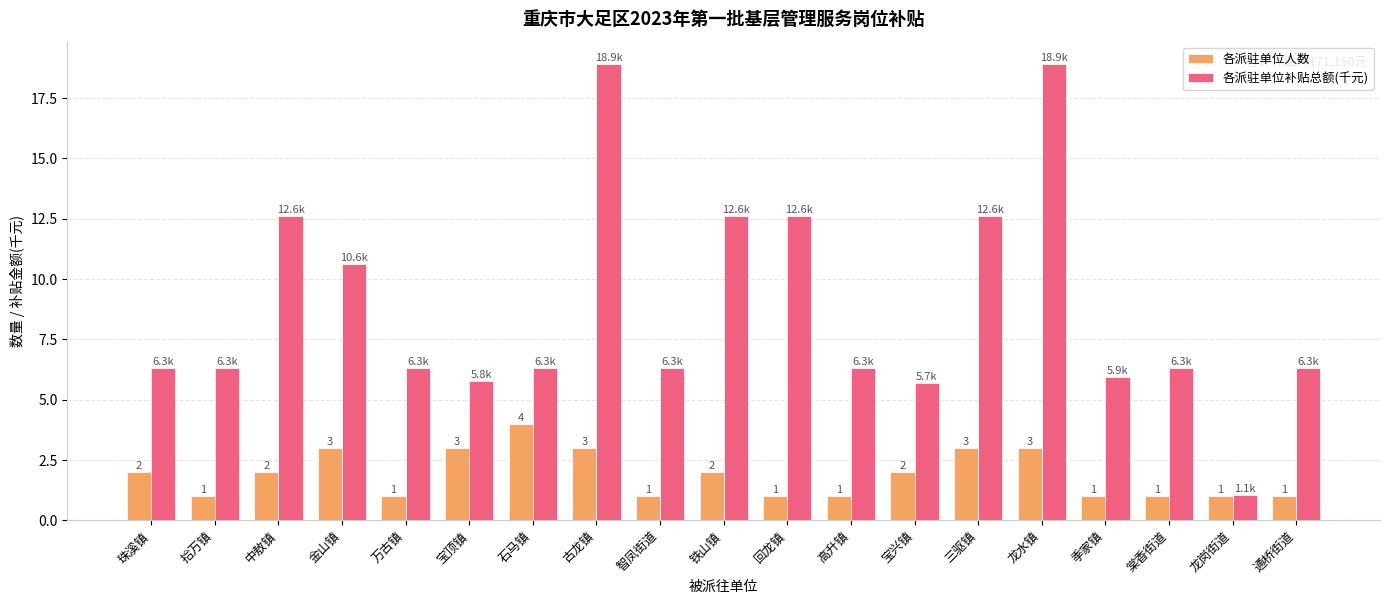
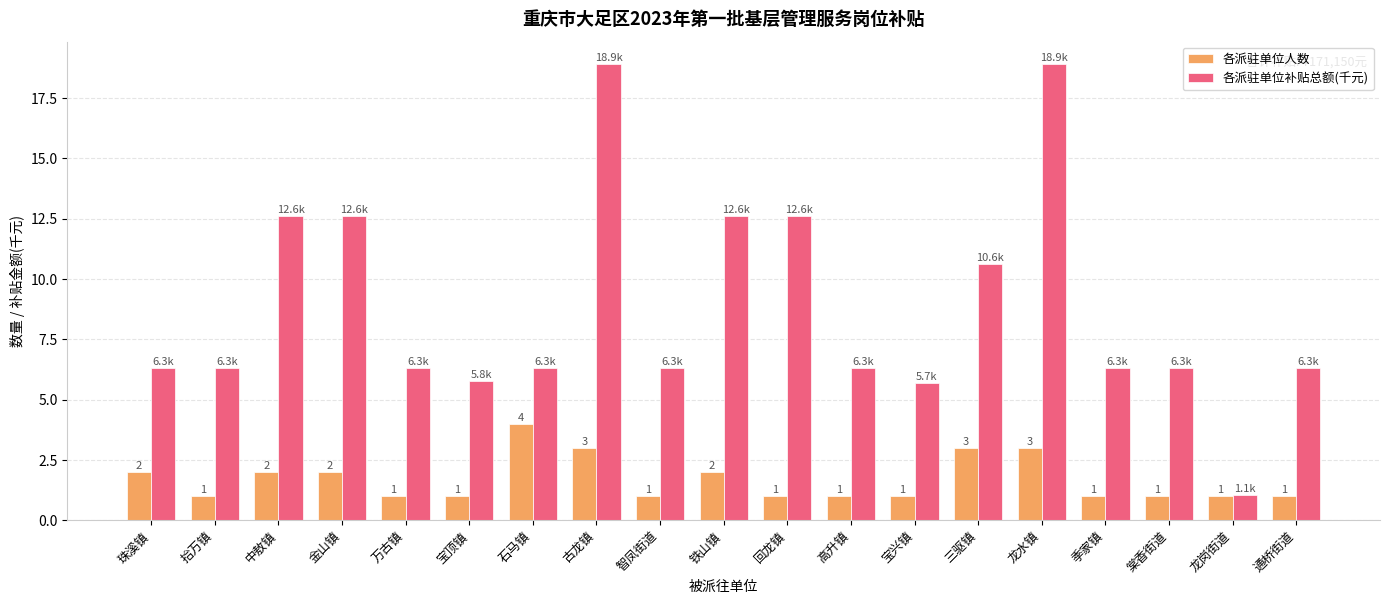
  {
    "各派驻单位人数": {
      "珠溪镇": "2",
      "拾万镇": "1",
      "中敖镇": "2",
-     "金山镇": "3",
+     "金山镇": "2",
      "万古镇": "1",
-     "宝顶镇": "3",
+     "宝顶镇": "1",
      "石马镇": "4",
      "古龙镇": "3",
      "智凤街道": "1",
      "铁山镇": "2",
      "回龙镇": "1",
      "高升镇": "1",
-     "宝兴镇": "2",
+     "宝兴镇": "1",
      "三驱镇": "3",
      "龙水镇": "3",
      "季家镇": "1",
      "棠香街道": "1",
      "龙岗街道": "1",
      "通桥街道": "1"
    },
    "各派驻单位补贴总额(千元)": {
      "珠溪镇": "6.3k",
      "拾万镇": "6.3k",
      "中敖镇": "12.6k",
-     "金山镇": "10.6k",
+     "金山镇": "12.6k",
      "万古镇": "6.3k",
      "宝顶镇": "5.8k",
      "石马镇": "6.3k",
      "古龙镇": "18.9k",
      "智凤街道": "6.3k",
      "铁山镇": "12.6k",
      "回龙镇": "12.6k",
      "高升镇": "6.3k",
      "宝兴镇": "5.7k",
-     "三驱镇": "12.6k",
+     "三驱镇": "10.6k",
      "龙水镇": "18.9k",
-     "季家镇": "5.9k",
+     "季家镇": "6.3k",
      "棠香街道": "6.3k",
      "龙岗街道": "1.1k",
      "通桥街道": "6.3k"
    }
  }
